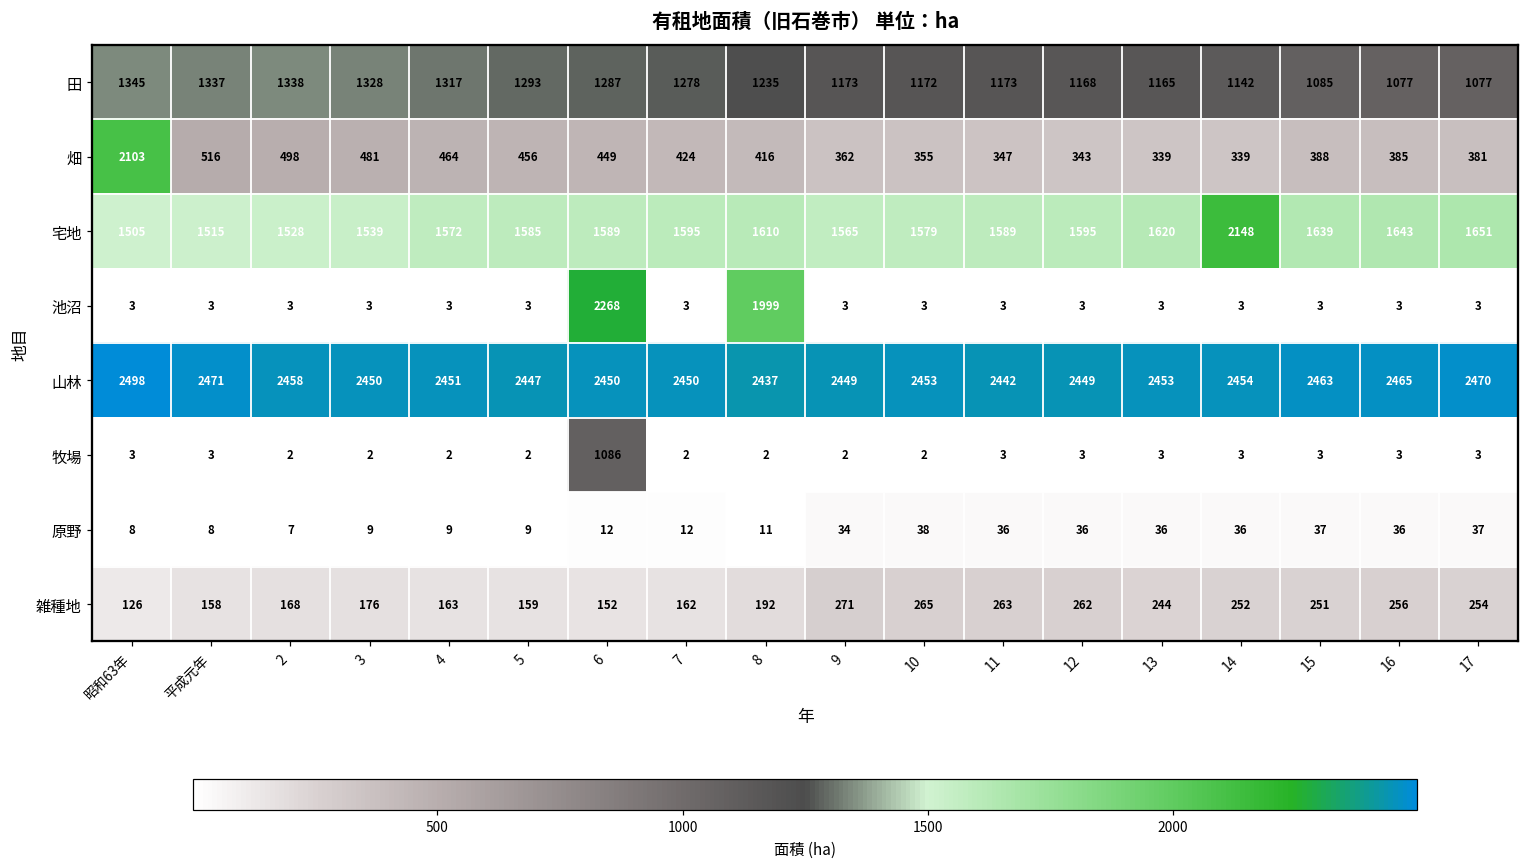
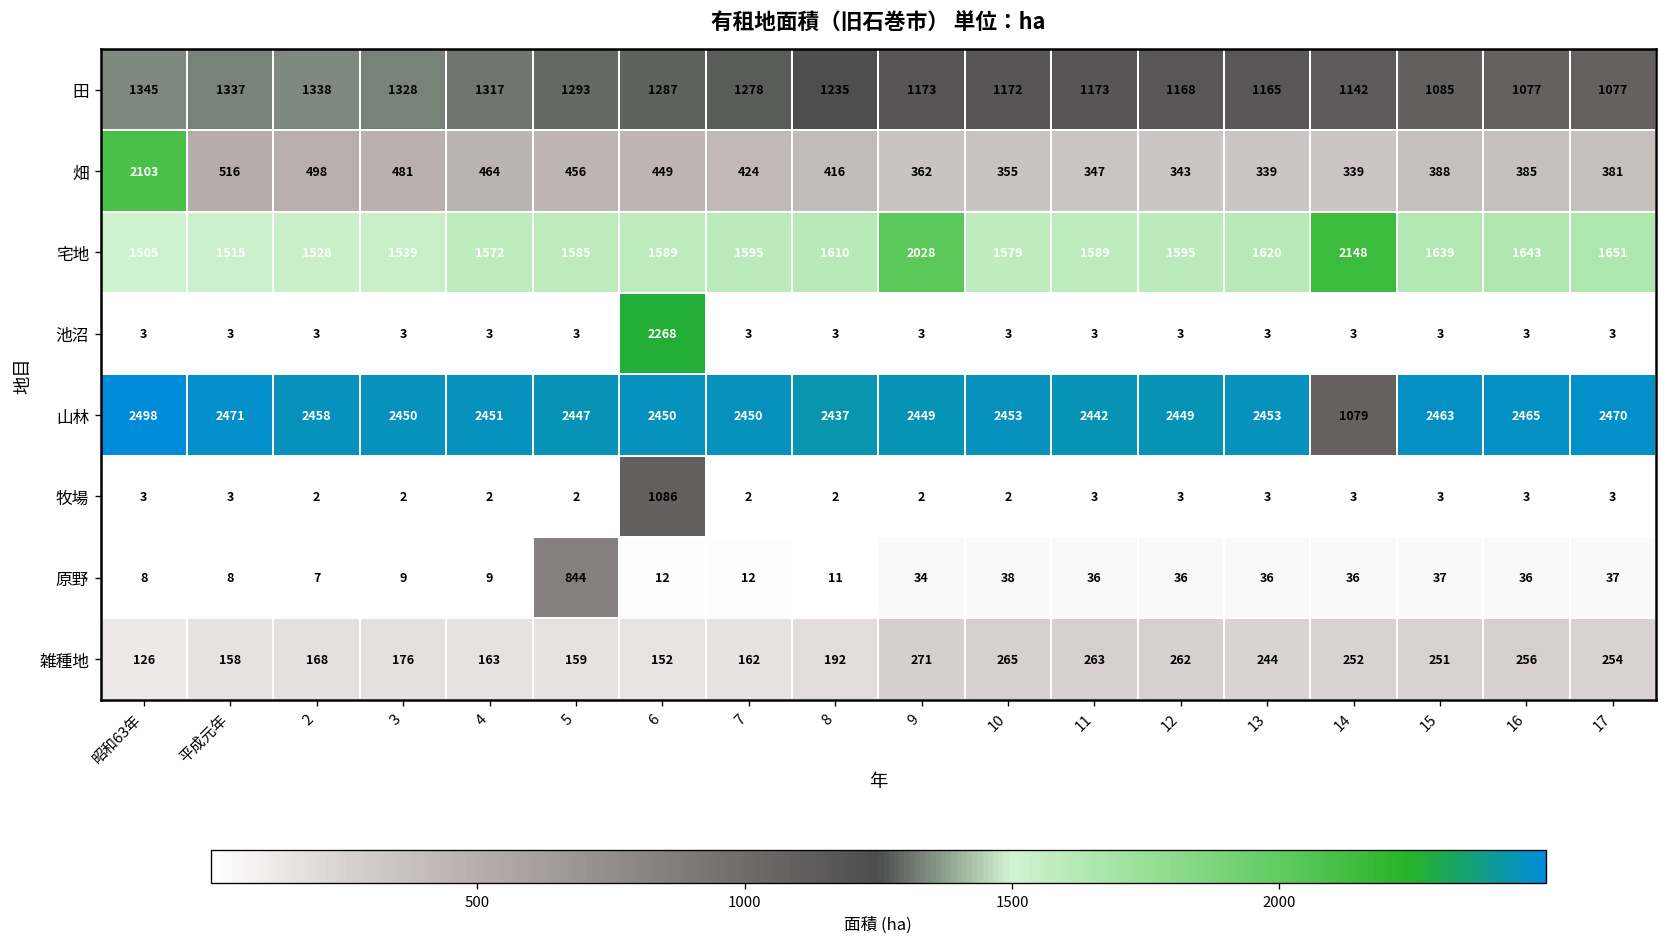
  {
    "田": {
      "昭和63年": 1345,
      "平成元年": 1337,
      "2": 1338,
      "3": 1328,
      "4": 1317,
      "5": 1293,
      "6": 1287,
      "7": 1278,
      "8": 1235,
      "9": 1173,
      "10": 1172,
      "11": 1173,
      "12": 1168,
      "13": 1165,
      "14": 1142,
      "15": 1085,
      "16": 1077,
      "17": 1077
    },
    "畑": {
      "昭和63年": 2103,
      "平成元年": 516,
      "2": 498,
      "3": 481,
      "4": 464,
      "5": 456,
      "6": 449,
      "7": 424,
      "8": 416,
      "9": 362,
      "10": 355,
      "11": 347,
      "12": 343,
      "13": 339,
      "14": 339,
      "15": 388,
      "16": 385,
      "17": 381
    },
    "宅地": {
      "昭和63年": 1505,
      "平成元年": 1515,
      "2": 1528,
      "3": 1539,
      "4": 1572,
      "5": 1585,
      "6": 1589,
      "7": 1595,
      "8": 1610,
-     "9": 1565,
+     "9": 2028,
      "10": 1579,
      "11": 1589,
      "12": 1595,
      "13": 1620,
      "14": 2148,
      "15": 1639,
      "16": 1643,
      "17": 1651
    },
    "池沼": {
      "昭和63年": 3,
      "平成元年": 3,
      "2": 3,
      "3": 3,
      "4": 3,
      "5": 3,
      "6": 2268,
      "7": 3,
-     "8": 1999,
+     "8": 3,
      "9": 3,
      "10": 3,
      "11": 3,
      "12": 3,
      "13": 3,
      "14": 3,
      "15": 3,
      "16": 3,
      "17": 3
    },
    "山林": {
      "昭和63年": 2498,
      "平成元年": 2471,
      "2": 2458,
      "3": 2450,
      "4": 2451,
      "5": 2447,
      "6": 2450,
      "7": 2450,
      "8": 2437,
      "9": 2449,
      "10": 2453,
      "11": 2442,
      "12": 2449,
      "13": 2453,
-     "14": 2454,
+     "14": 1079,
      "15": 2463,
      "16": 2465,
      "17": 2470
    },
    "牧場": {
      "昭和63年": 3,
      "平成元年": 3,
      "2": 2,
      "3": 2,
      "4": 2,
      "5": 2,
      "6": 1086,
      "7": 2,
      "8": 2,
      "9": 2,
      "10": 2,
      "11": 3,
      "12": 3,
      "13": 3,
      "14": 3,
      "15": 3,
      "16": 3,
      "17": 3
    },
    "原野": {
      "昭和63年": 8,
      "平成元年": 8,
      "2": 7,
      "3": 9,
      "4": 9,
-     "5": 9,
+     "5": 844,
      "6": 12,
      "7": 12,
      "8": 11,
      "9": 34,
      "10": 38,
      "11": 36,
      "12": 36,
      "13": 36,
      "14": 36,
      "15": 37,
      "16": 36,
      "17": 37
    },
    "雑種地": {
      "昭和63年": 126,
      "平成元年": 158,
      "2": 168,
      "3": 176,
      "4": 163,
      "5": 159,
      "6": 152,
      "7": 162,
      "8": 192,
      "9": 271,
      "10": 265,
      "11": 263,
      "12": 262,
      "13": 244,
      "14": 252,
      "15": 251,
      "16": 256,
      "17": 254
    }
  }
